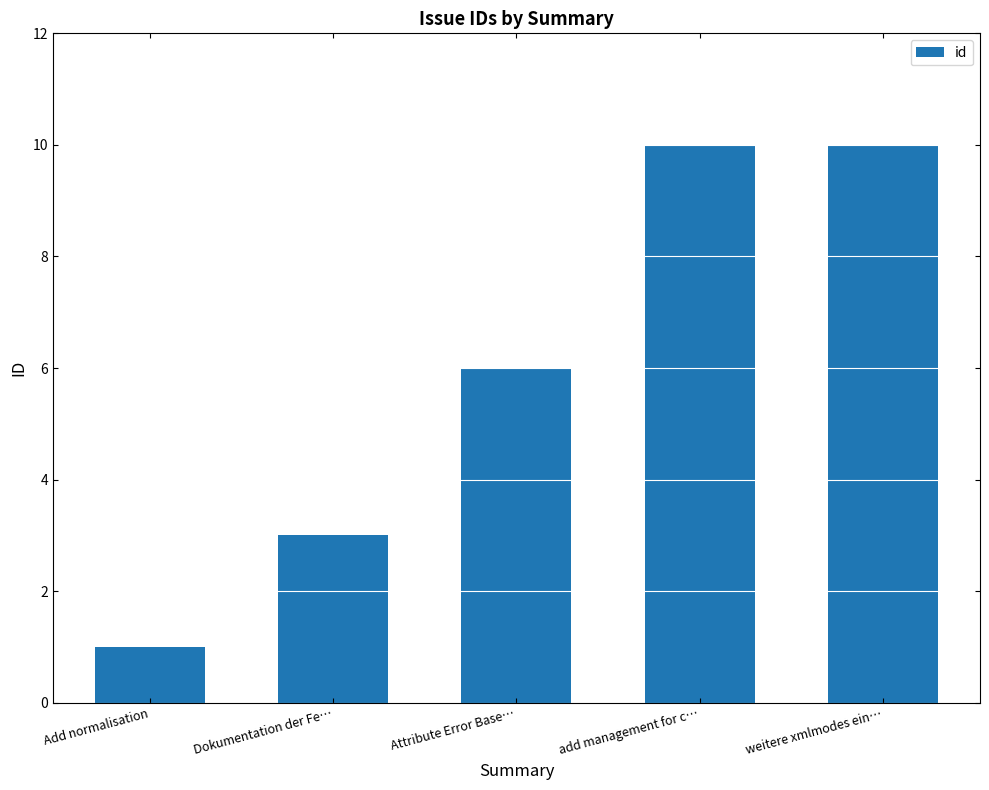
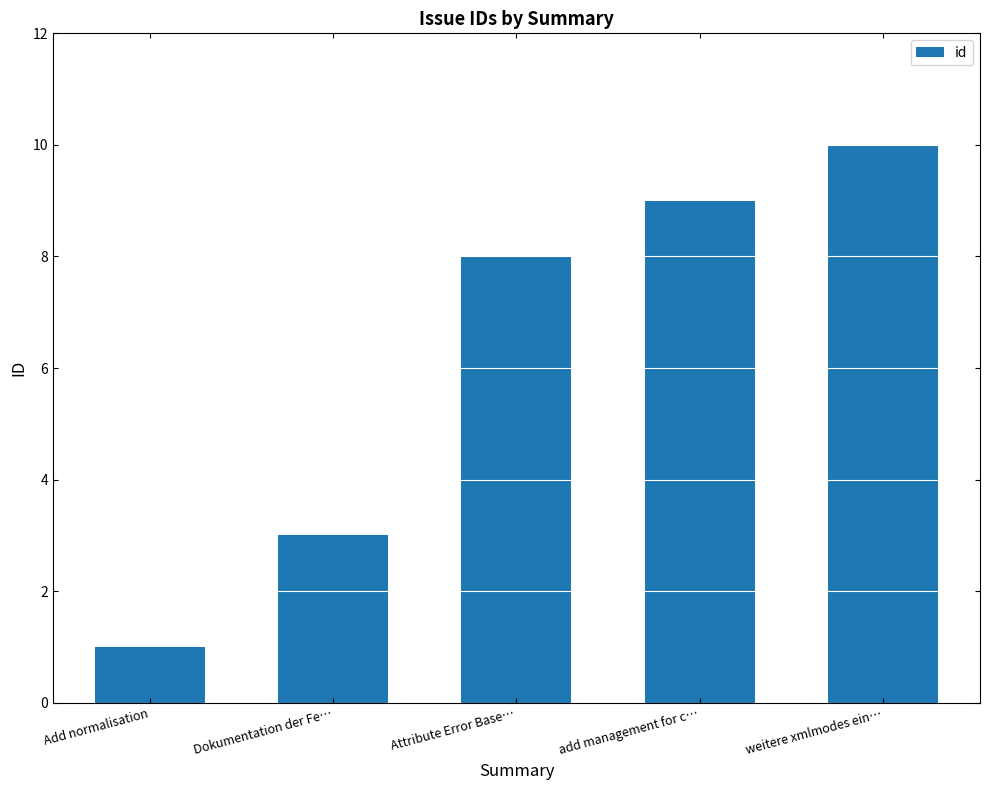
  {
    "Add normalisation": 1,
    "Dokumentation der Fe…": 3,
-   "Attribute Error Base…": 6,
-   "add management for c…": 10,
+   "Attribute Error Base…": 8,
+   "add management for c…": 9,
    "weitere xmlmodes ein…": 10
  }
